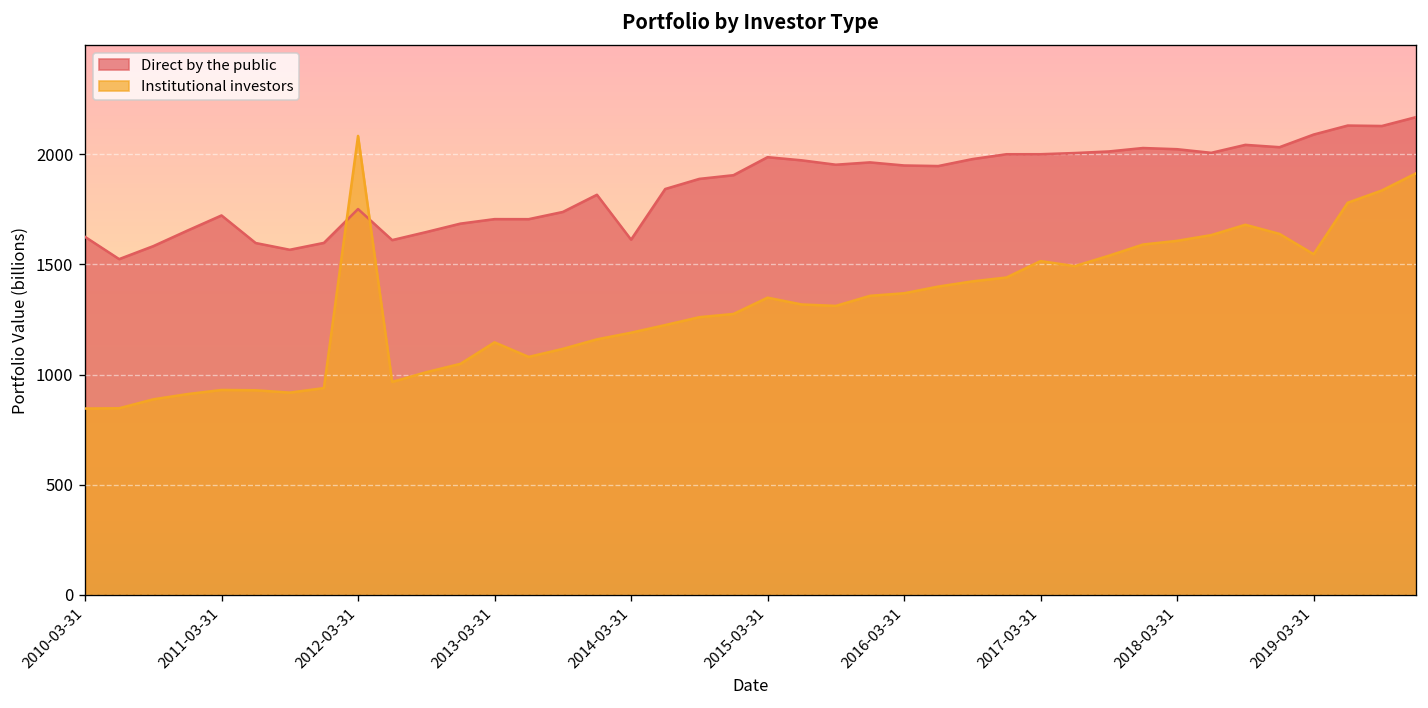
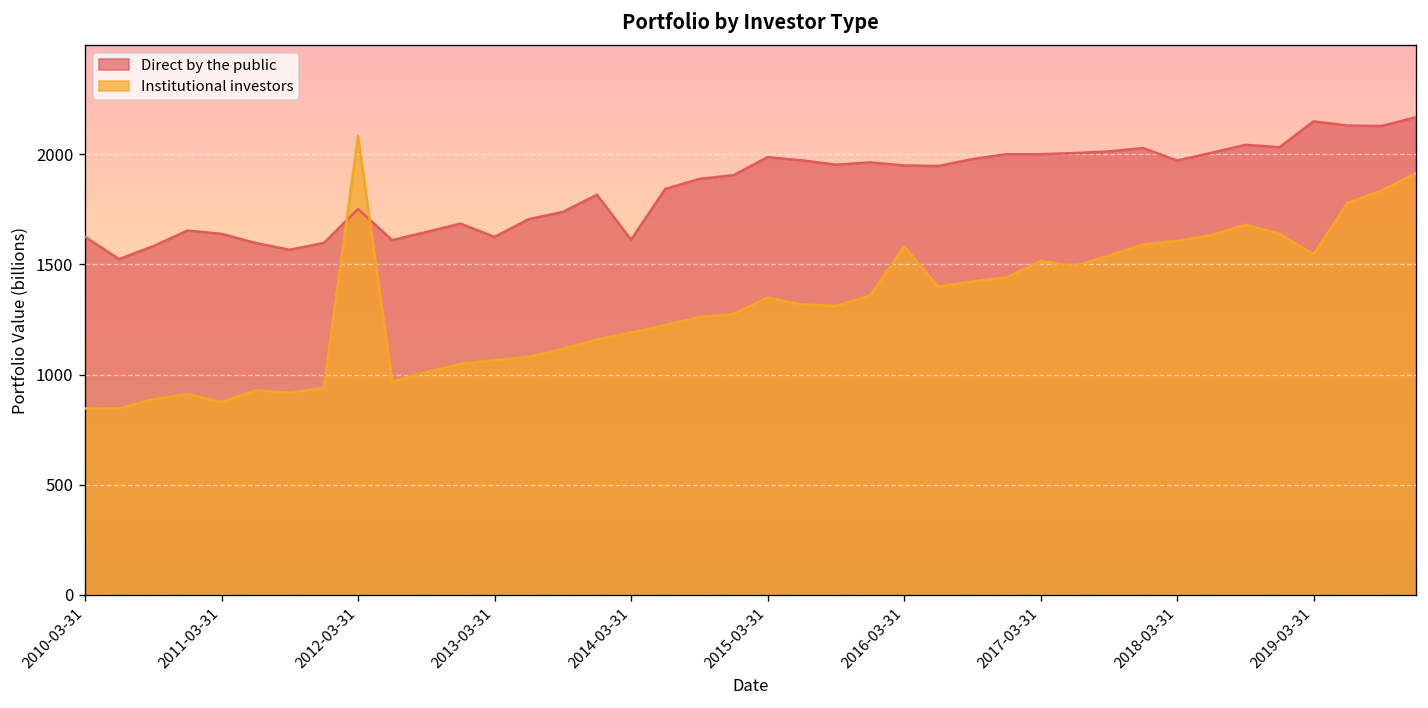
  {
    "Direct by the public": {
      "2010-03-31": 1630,
-     "2011-03-31": 1720,
+     "2011-03-31": 1640,
      "2012-03-31": 1750,
-     "2013-03-31": 1710,
+     "2013-03-31": 1620,
      "2014-03-31": 1610,
      "2015-03-31": 1990,
      "2016-03-31": 1950,
      "2017-03-31": 2000,
-     "2018-03-31": 2020,
-     "2019-03-31": 2090
+     "2018-03-31": 1970,
+     "2019-03-31": 2150
    },
    "Institutional investors": {
      "2010-03-31": 850,
-     "2011-03-31": 930,
+     "2011-03-31": 880,
      "2012-03-31": 2080,
-     "2013-03-31": 1150,
+     "2013-03-31": 1060,
      "2014-03-31": 1190,
      "2015-03-31": 1350,
-     "2016-03-31": 1370,
+     "2016-03-31": 1580,
      "2017-03-31": 1520,
      "2018-03-31": 1610,
      "2019-03-31": 1550
    }
  }
